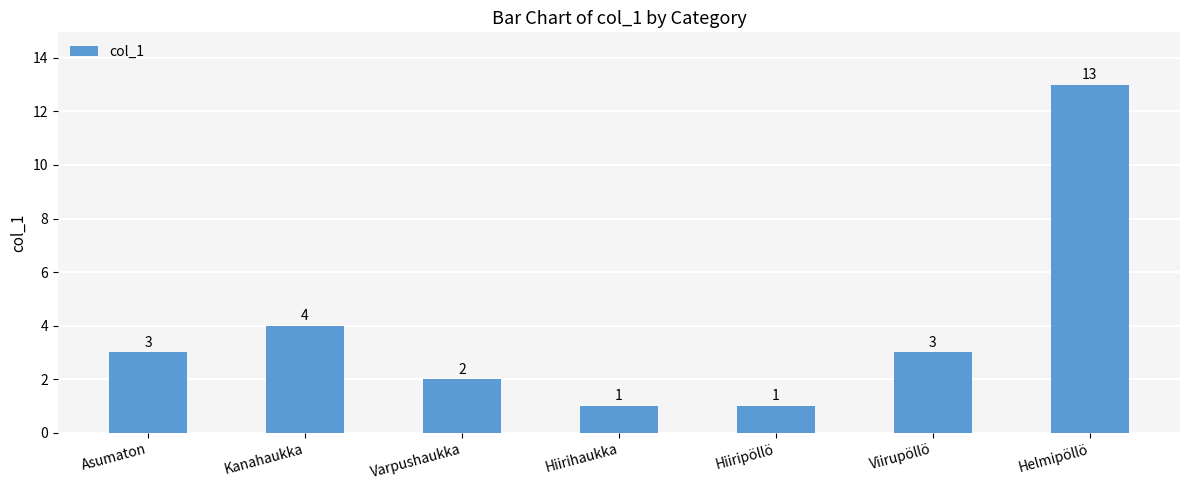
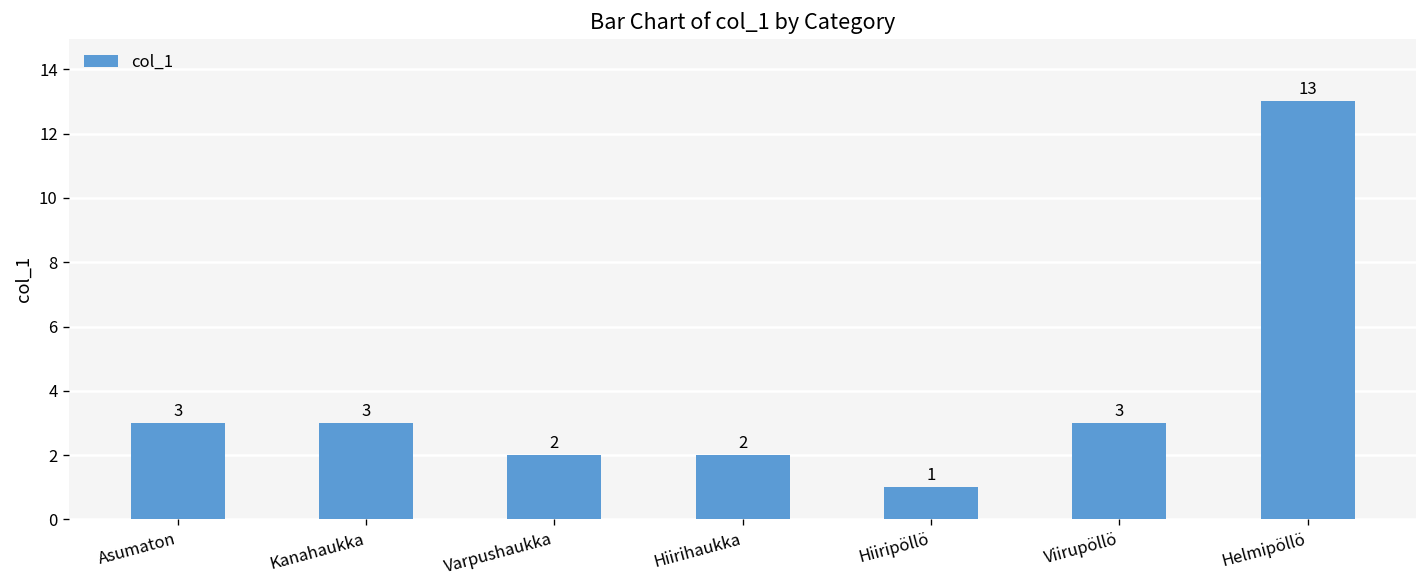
  {
    "Asumaton": 3,
-   "Kanahaukka": 4,
+   "Kanahaukka": 3,
    "Varpushaukka": 2,
-   "Hiirihaukka": 1,
+   "Hiirihaukka": 2,
    "Hiiripöllö": 1,
    "Viirupöllö": 3,
    "Helmipöllö": 13
  }
